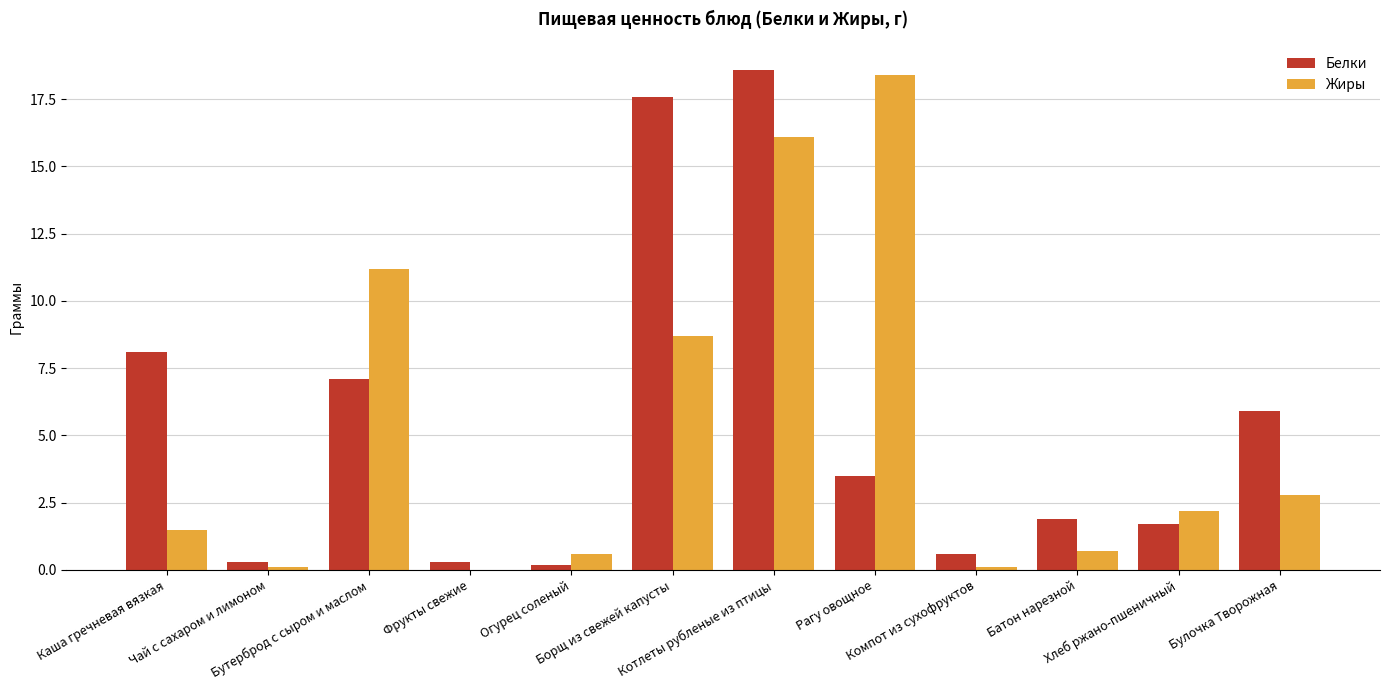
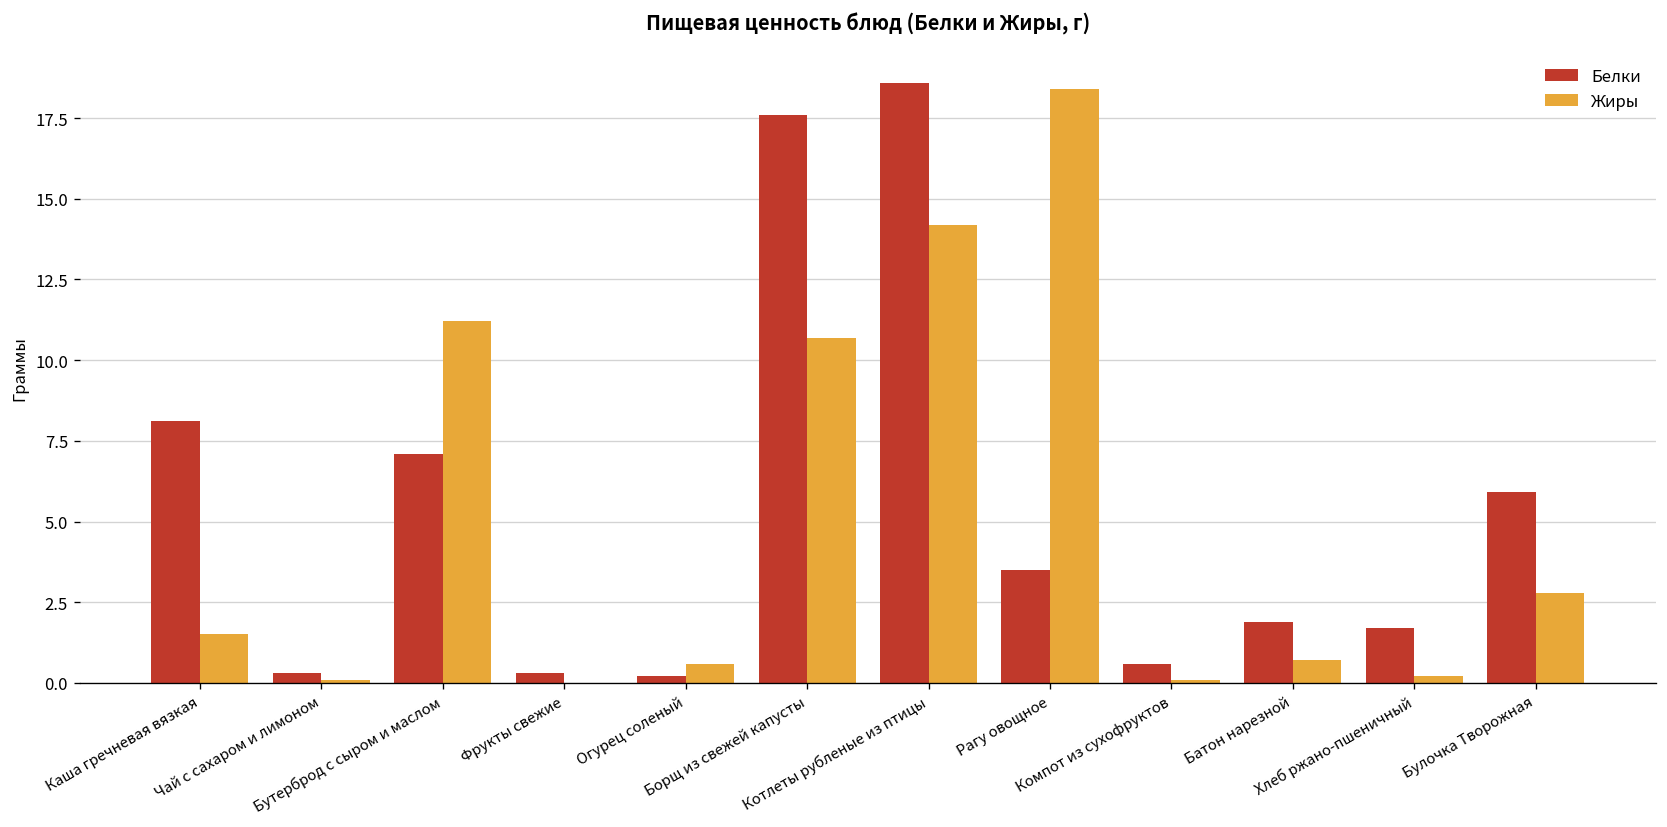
  {
    "Белки": {
      "Каша гречневая вязкая": 8.1,
      "Чай с сахаром и лимоном": 0.3,
      "Бутерброд с сыром и маслом": 7.1,
      "Фрукты свежие": 0.3,
      "Огурец соленый": 0.2,
      "Борщ из свежей капусты": 17.6,
      "Котлеты рубленые из птицы": 18.6,
      "Рагу овощное": 3.5,
      "Компот из сухофруктов": 0.6,
      "Батон нарезной": 1.9,
      "Хлеб ржано-пшеничный": 1.7,
      "Булочка Творожная": 5.9
    },
    "Жиры": {
      "Каша гречневая вязкая": 1.5,
      "Чай с сахаром и лимоном": 0.1,
      "Бутерброд с сыром и маслом": 11.2,
      "Фрукты свежие": 0.0,
      "Огурец соленый": 0.6,
-     "Борщ из свежей капусты": 8.7,
-     "Котлеты рубленые из птицы": 16.1,
+     "Борщ из свежей капусты": 10.7,
+     "Котлеты рубленые из птицы": 14.2,
      "Рагу овощное": 18.4,
      "Компот из сухофруктов": 0.1,
      "Батон нарезной": 0.7,
-     "Хлеб ржано-пшеничный": 2.2,
+     "Хлеб ржано-пшеничный": 0.2,
      "Булочка Творожная": 2.8
    }
  }
